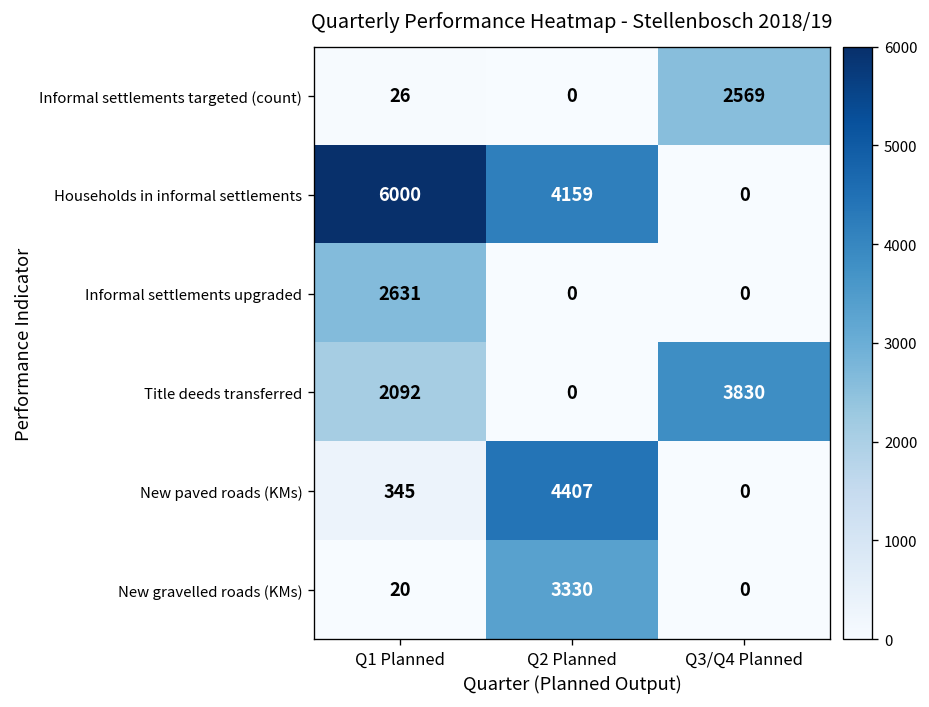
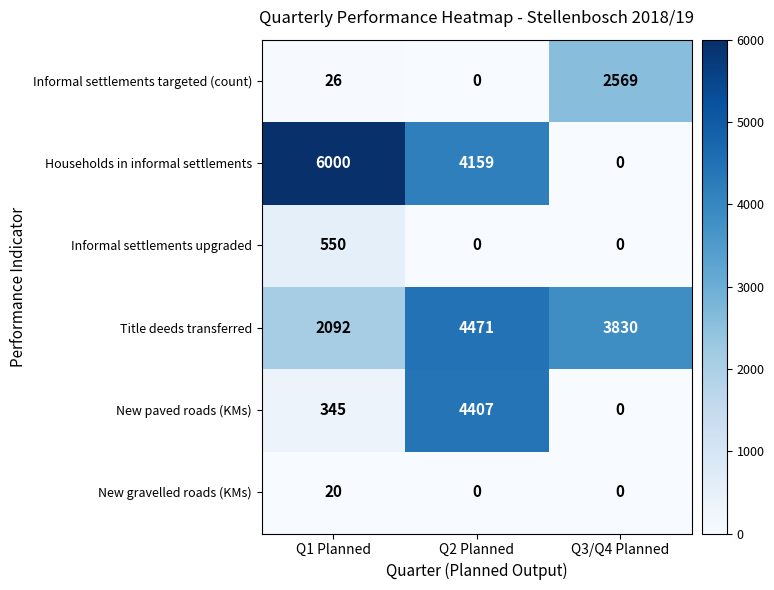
  {
    "Informal settlements targeted (count)": {
      "Q1 Planned": 26,
      "Q2 Planned": 0,
      "Q3/Q4 Planned": 2569
    },
    "Households in informal settlements": {
      "Q1 Planned": 6000,
      "Q2 Planned": 4159,
      "Q3/Q4 Planned": 0
    },
    "Informal settlements upgraded": {
-     "Q1 Planned": 2631,
+     "Q1 Planned": 550,
      "Q2 Planned": 0,
      "Q3/Q4 Planned": 0
    },
    "Title deeds transferred": {
      "Q1 Planned": 2092,
-     "Q2 Planned": 0,
+     "Q2 Planned": 4471,
      "Q3/Q4 Planned": 3830
    },
    "New paved roads (KMs)": {
      "Q1 Planned": 345,
      "Q2 Planned": 4407,
      "Q3/Q4 Planned": 0
    },
    "New gravelled roads (KMs)": {
      "Q1 Planned": 20,
-     "Q2 Planned": 3330,
+     "Q2 Planned": 0,
      "Q3/Q4 Planned": 0
    }
  }
